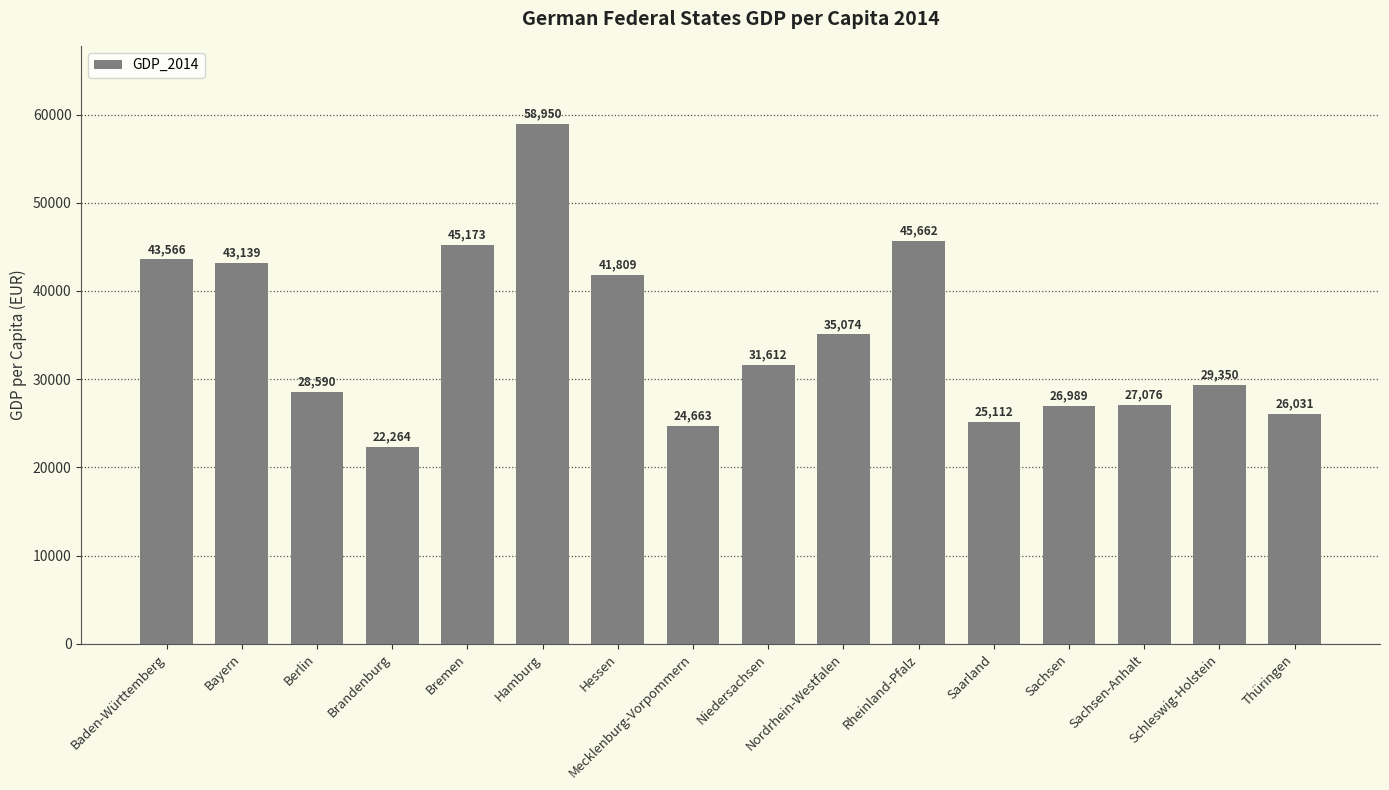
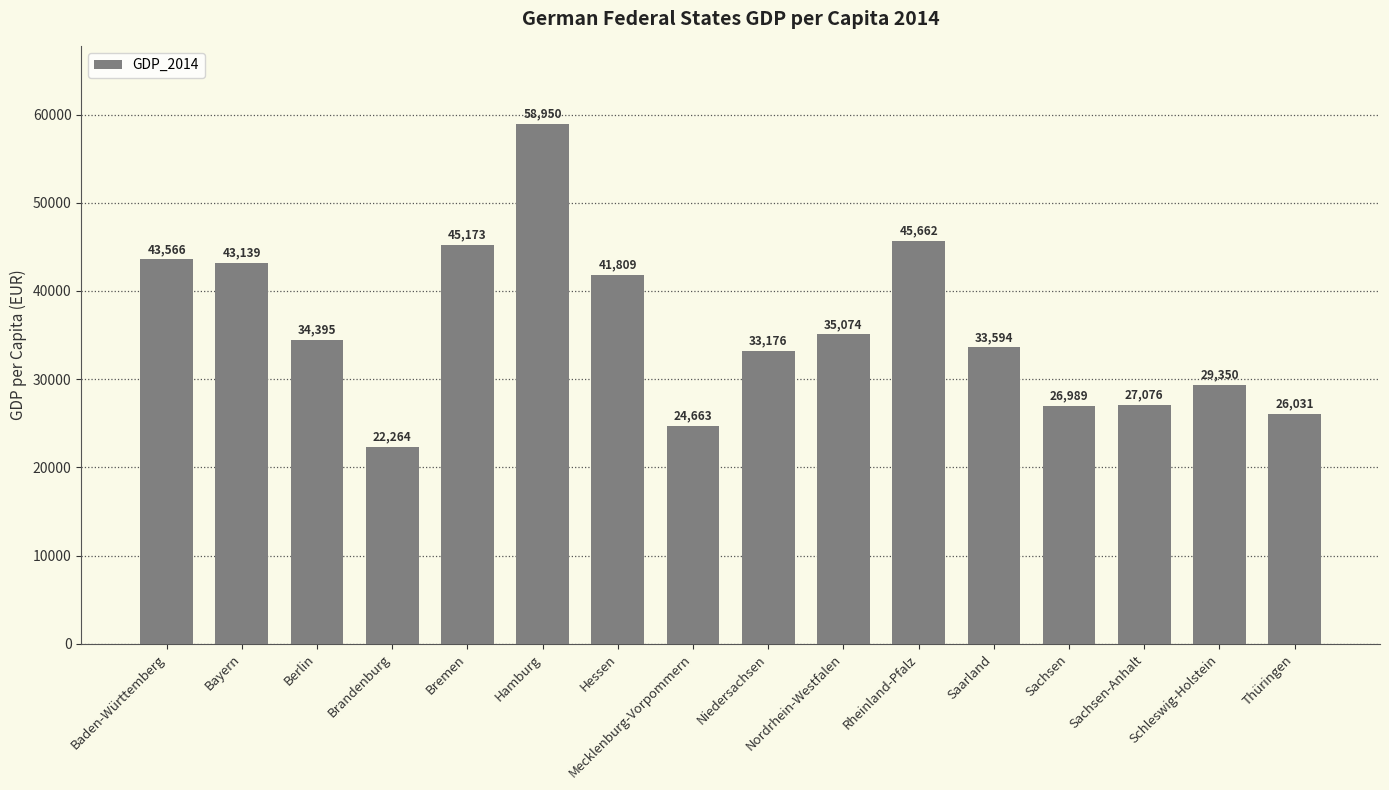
  {
    "Baden-Württemberg": "43,566",
    "Bayern": "43,139",
-   "Berlin": "28,590",
+   "Berlin": "34,395",
    "Brandenburg": "22,264",
    "Bremen": "45,173",
    "Hamburg": "58,950",
    "Hessen": "41,809",
    "Mecklenburg-Vorpommern": "24,663",
-   "Niedersachsen": "31,612",
+   "Niedersachsen": "33,176",
    "Nordrhein-Westfalen": "35,074",
    "Rheinland-Pfalz": "45,662",
-   "Saarland": "25,112",
+   "Saarland": "33,594",
    "Sachsen": "26,989",
    "Sachsen-Anhalt": "27,076",
    "Schleswig-Holstein": "29,350",
    "Thüringen": "26,031"
  }
